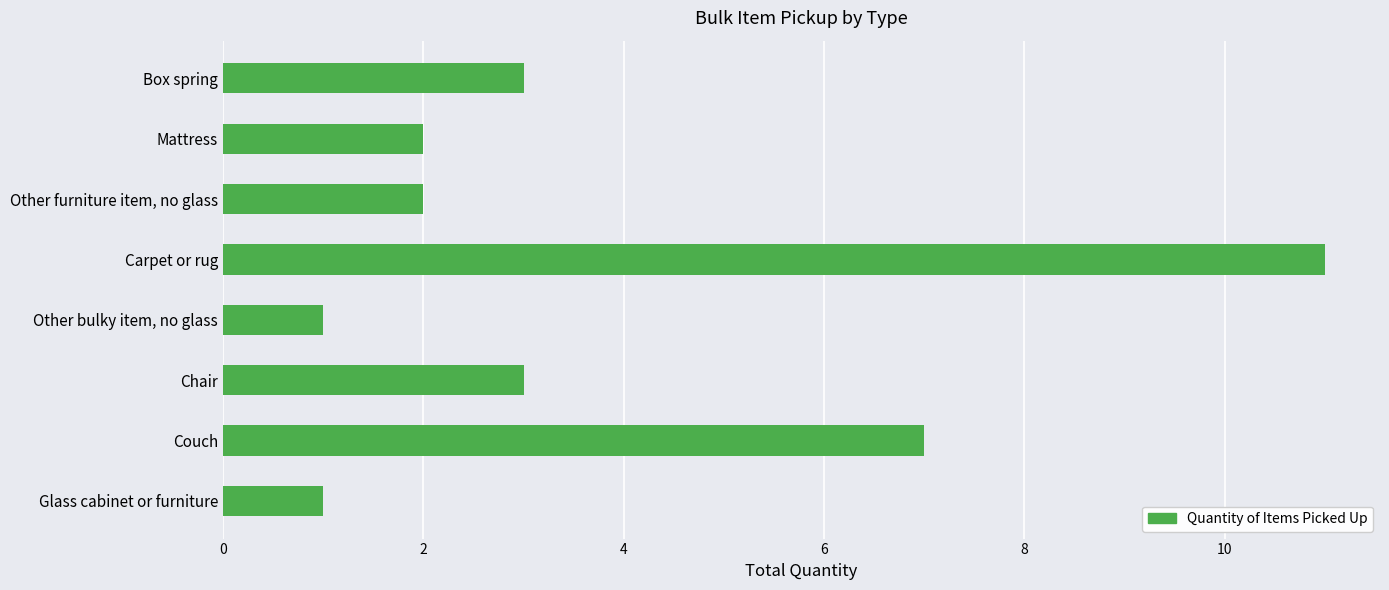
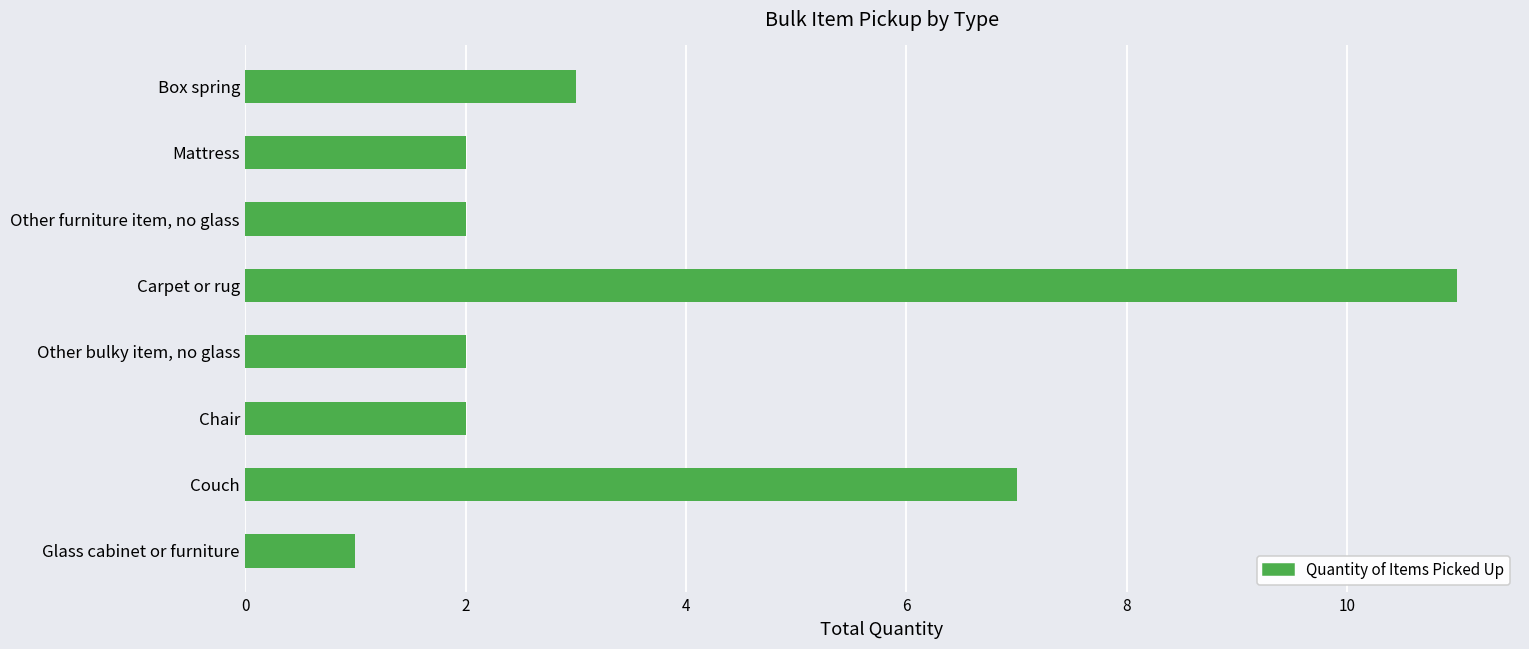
  {
    "Box spring": 3,
    "Mattress": 2,
    "Other furniture item, no glass": 2,
    "Carpet or rug": 11,
-   "Other bulky item, no glass": 1,
-   "Chair": 3,
+   "Other bulky item, no glass": 2,
+   "Chair": 2,
    "Couch": 7,
    "Glass cabinet or furniture": 1
  }
